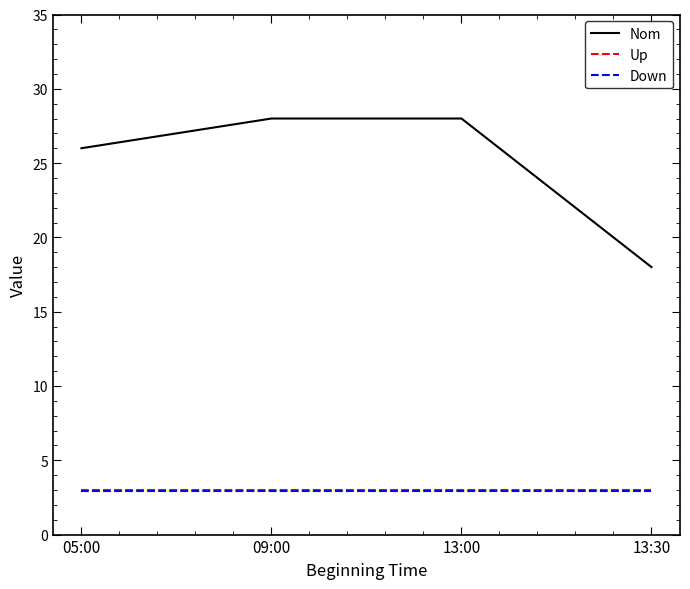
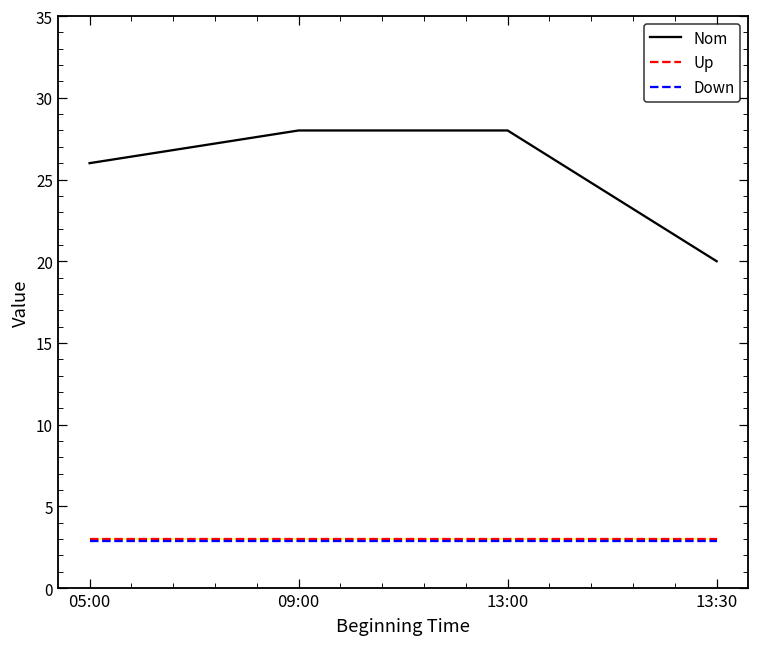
  {
    "Nom": {
      "05:00": 26,
      "09:00": 28,
      "13:00": 28,
-     "13:30": 18
+     "13:30": 20
    }
  }
